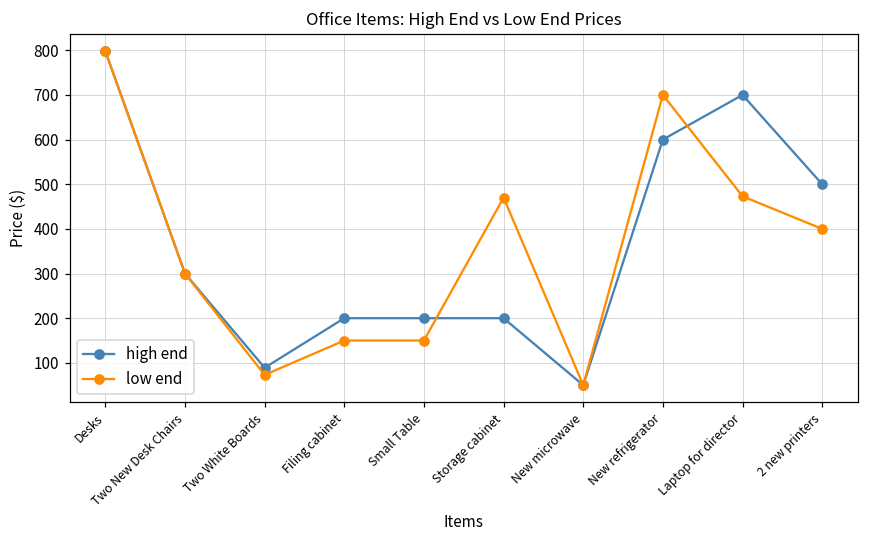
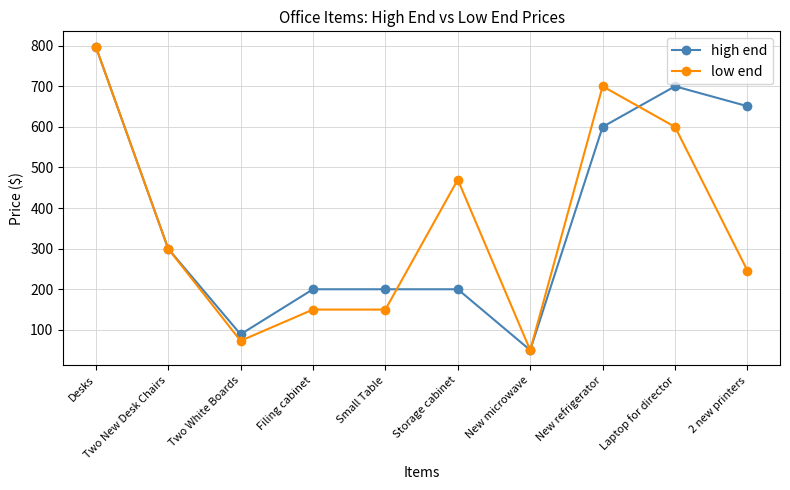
  {
    "high end": {
      "Two White Boards": 90,
      "Filing cabinet": 200,
      "Small Table": 200,
      "Storage cabinet": 200,
      "New refrigerator": 600,
      "Laptop for director": 700,
-     "2 new printers": 500
+     "2 new printers": 650
    },
    "low end": {
      "Two White Boards": 70,
      "Filing cabinet": 150,
      "Small Table": 150,
      "Storage cabinet": 470,
      "New refrigerator": 700,
-     "Laptop for director": 470,
-     "2 new printers": 400
+     "Laptop for director": 600,
+     "2 new printers": 250
    }
  }
